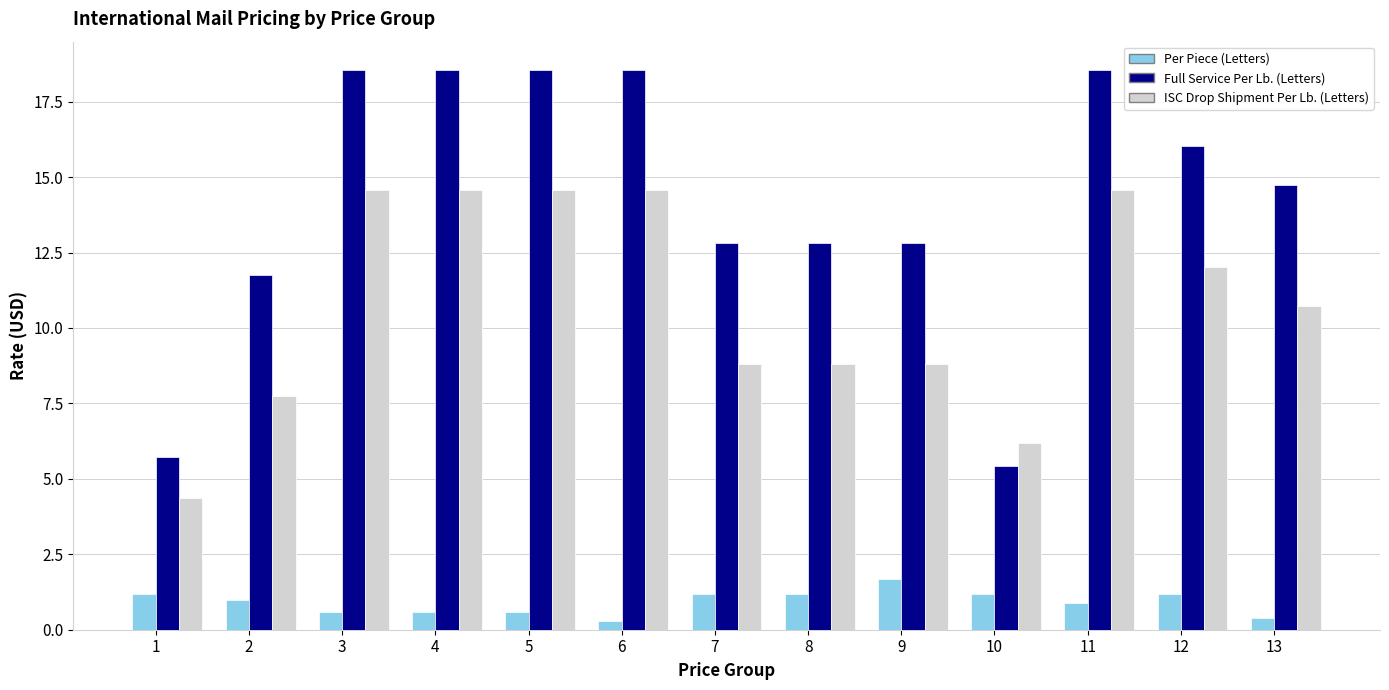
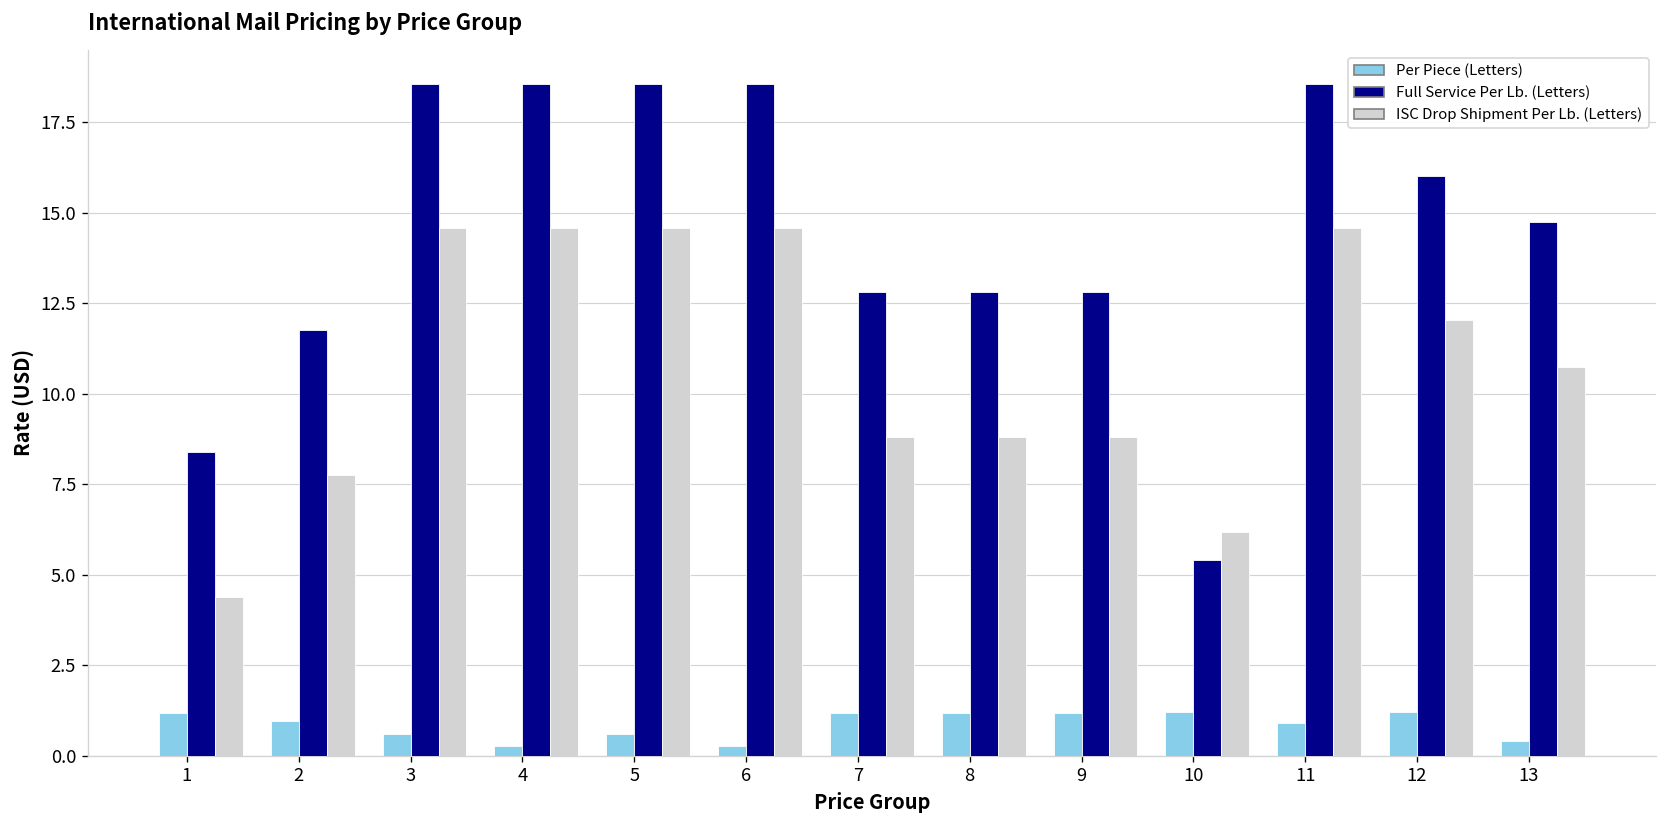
  {
    "Per Piece (Letters)": {
      "1": 1.2,
      "2": 1.0,
      "3": 0.6,
-     "4": 0.6,
+     "4": 0.3,
      "5": 0.6,
      "6": 0.3,
      "7": 1.2,
      "8": 1.2,
-     "9": 1.7,
+     "9": 1.2,
      "10": 1.2,
      "11": 0.9,
      "12": 1.2,
      "13": 0.4
    },
    "Full Service Per Lb. (Letters)": {
-     "1": 5.7,
+     "1": 8.4,
      "2": 11.8,
      "3": 18.6,
      "4": 18.6,
      "5": 18.6,
      "6": 18.6,
      "7": 12.8,
      "8": 12.8,
      "9": 12.8,
      "10": 5.4,
      "11": 18.6,
      "12": 16.0,
      "13": 14.7
    },
    "ISC Drop Shipment Per Lb. (Letters)": {
      "1": 4.4,
      "2": 7.8,
      "3": 14.6,
      "4": 14.6,
      "5": 14.6,
      "6": 14.6,
      "7": 8.8,
      "8": 8.8,
      "9": 8.8,
      "10": 6.2,
      "11": 14.6,
      "12": 12.0,
      "13": 10.7
    }
  }
